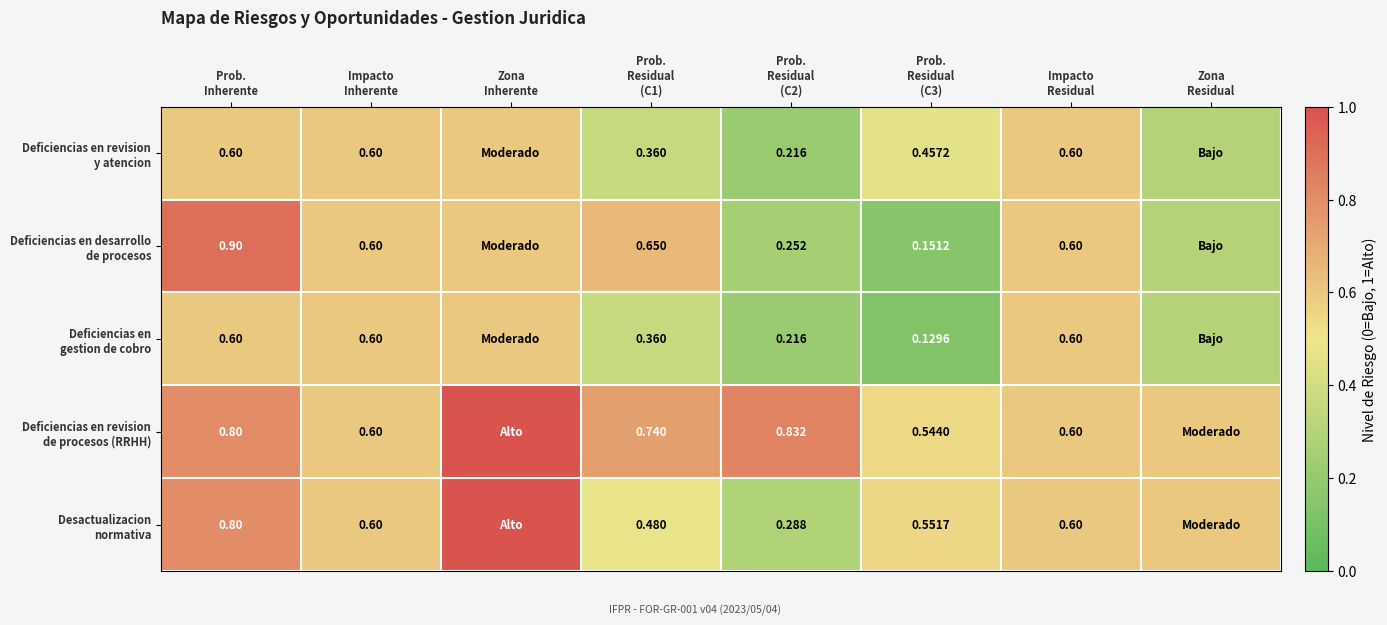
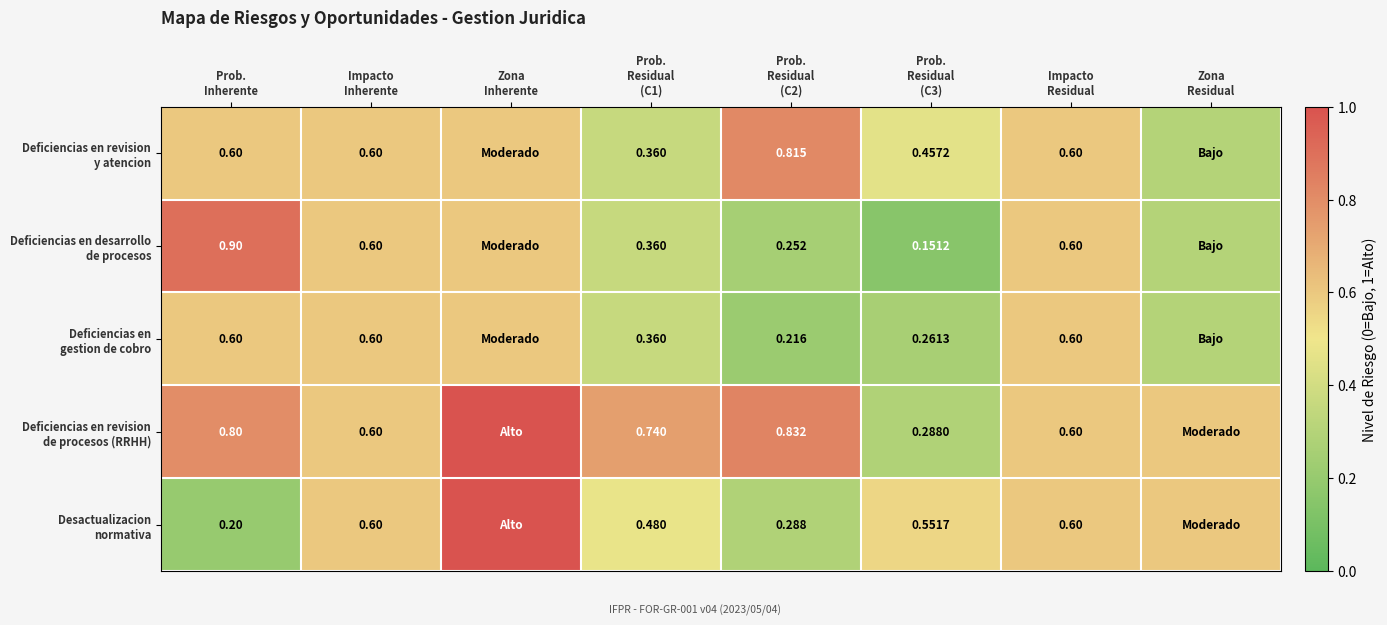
  {
    "Deficiencias en revision y atencion": {
      "Prob. Inherente": 0.60,
      "Impacto Inherente": 0.60,
      "Prob. Residual (C1)": 0.360,
-     "Prob. Residual (C2)": 0.216,
+     "Prob. Residual (C2)": 0.815,
      "Prob. Residual (C3)": 0.4572,
      "Impacto Residual": 0.60
    },
    "Deficiencias en desarrollo de procesos": {
      "Prob. Inherente": 0.90,
      "Impacto Inherente": 0.60,
-     "Prob. Residual (C1)": 0.650,
+     "Prob. Residual (C1)": 0.360,
      "Prob. Residual (C2)": 0.252,
      "Prob. Residual (C3)": 0.1512,
      "Impacto Residual": 0.60
    },
    "Deficiencias en gestion de cobro": {
      "Prob. Inherente": 0.60,
      "Impacto Inherente": 0.60,
      "Prob. Residual (C1)": 0.360,
      "Prob. Residual (C2)": 0.216,
-     "Prob. Residual (C3)": 0.1296,
+     "Prob. Residual (C3)": 0.2613,
      "Impacto Residual": 0.60
    },
    "Deficiencias en revision de procesos (RRHH)": {
      "Prob. Inherente": 0.80,
      "Impacto Inherente": 0.60,
      "Prob. Residual (C1)": 0.740,
      "Prob. Residual (C2)": 0.832,
-     "Prob. Residual (C3)": 0.5440,
+     "Prob. Residual (C3)": 0.2880,
      "Impacto Residual": 0.60
    },
    "Desactualizacion normativa": {
-     "Prob. Inherente": 0.80,
+     "Prob. Inherente": 0.20,
      "Impacto Inherente": 0.60,
      "Prob. Residual (C1)": 0.480,
      "Prob. Residual (C2)": 0.288,
      "Prob. Residual (C3)": 0.5517,
      "Impacto Residual": 0.60
    }
  }
